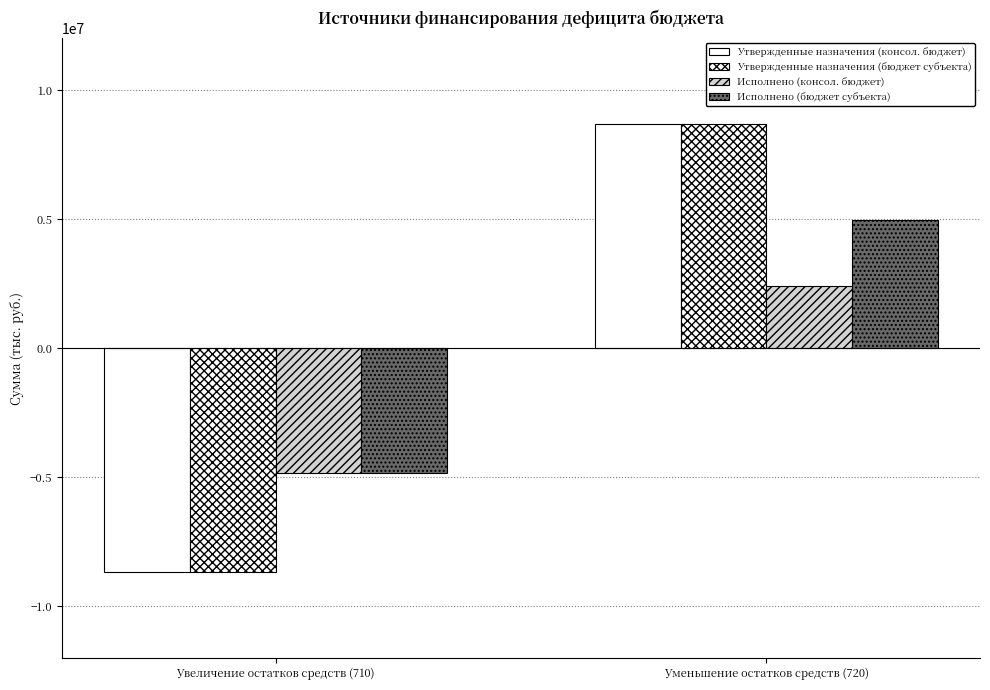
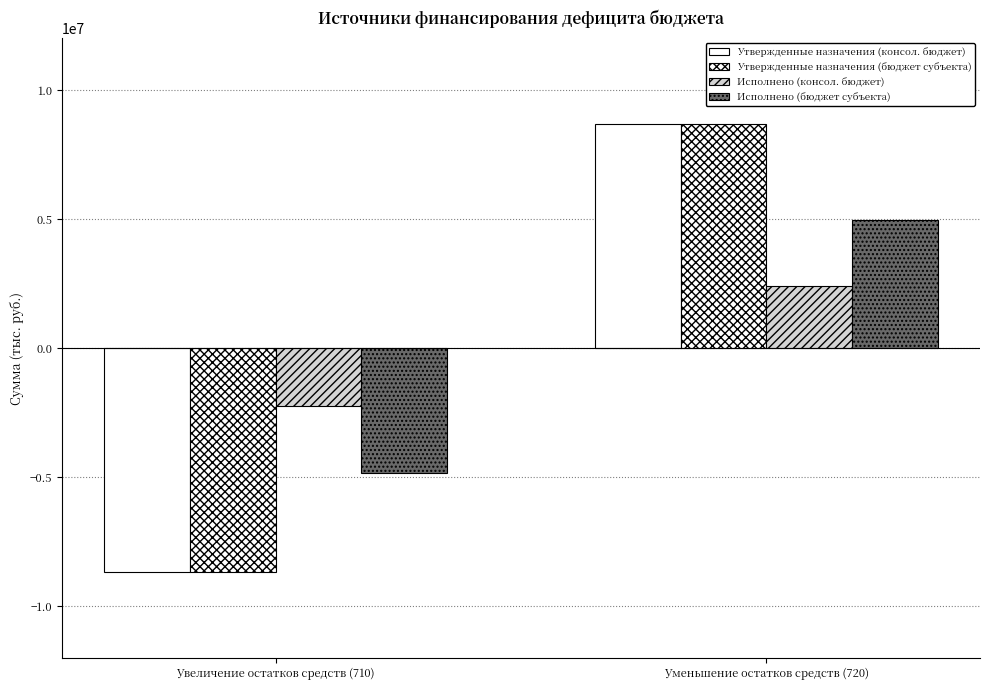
  {
    "Исполнено (консол. бюджет)": {
-     "Увеличение остатков средств (710)": -4800000,
+     "Увеличение остатков средств (710)": -2200000,
      "Уменьшение остатков средств (720)": 2400000
    },
    "Исполнено (бюджет субъекта)": {
      "Увеличение остатков средств (710)": -4800000,
      "Уменьшение остатков средств (720)": 5000000
    }
  }
